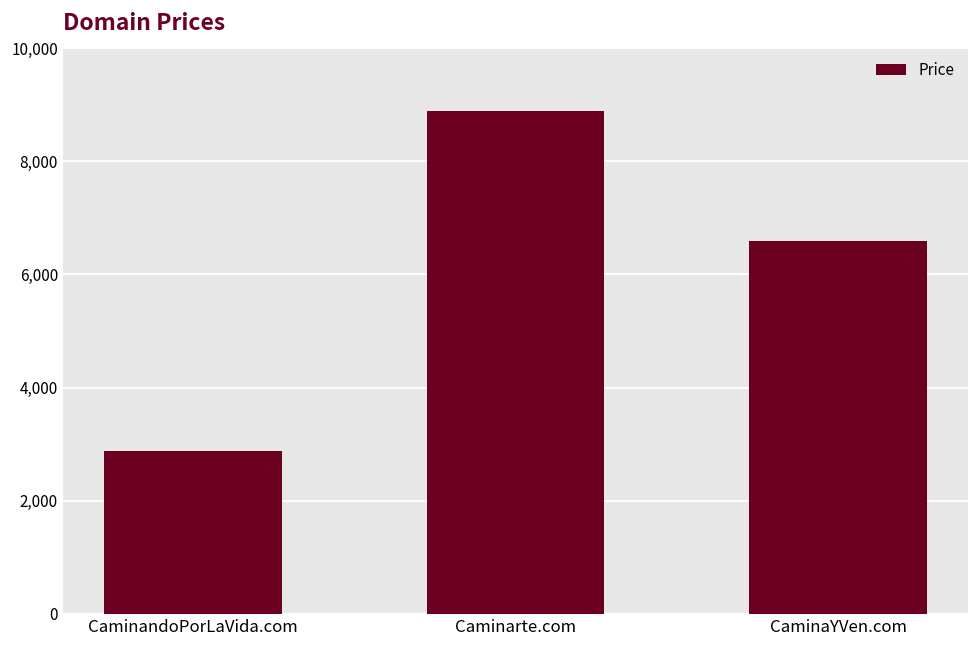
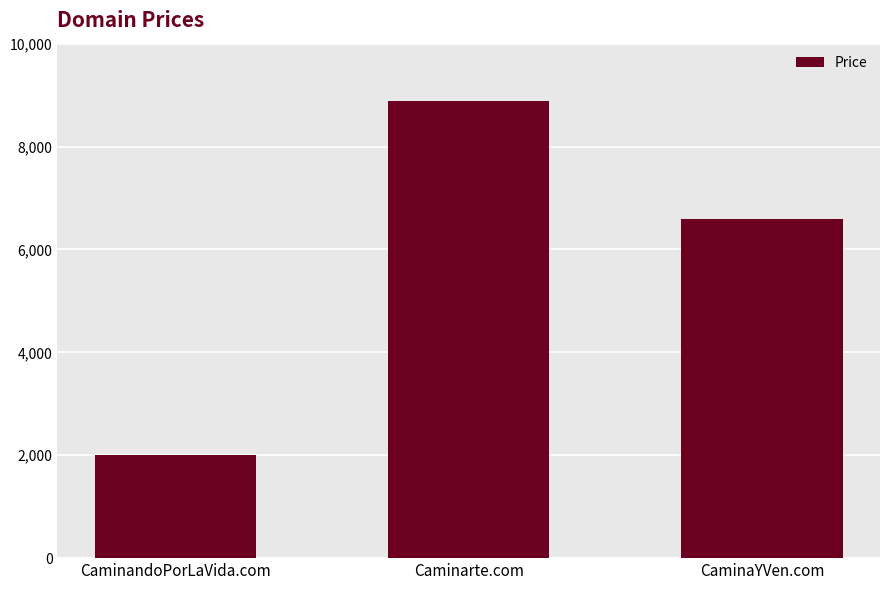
  {
-   "CaminandoPorLaVida.com": "2,900",
+   "CaminandoPorLaVida.com": "2,000",
    "Caminarte.com": "8,900",
    "CaminaYVen.com": "6,600"
  }
